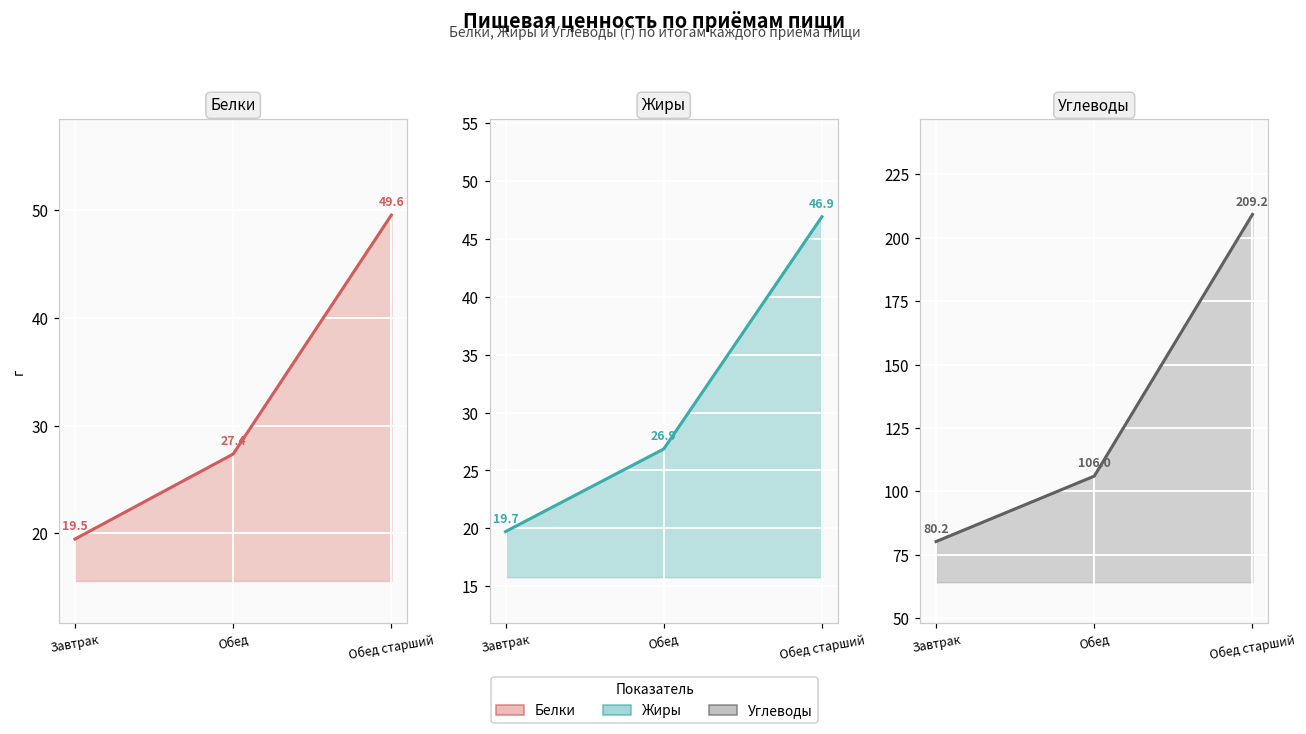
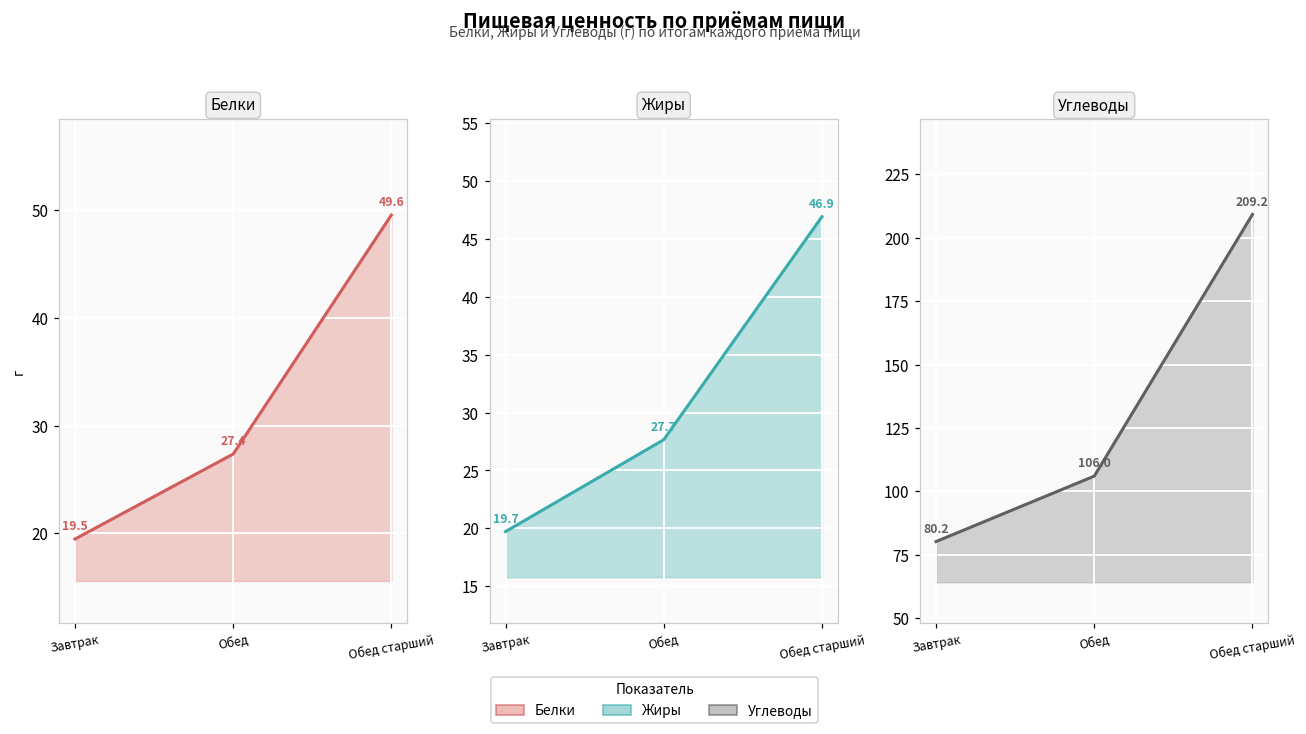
  {
    "Белки": {
      "Завтрак": 19.5,
      "Обед": 27.4,
      "Обед старший": 49.6
    },
    "Жиры": {
      "Завтрак": 19.7,
-     "Обед": 26.9,
+     "Обед": 27.7,
      "Обед старший": 46.9
    },
    "Углеводы": {
      "Завтрак": 80.2,
      "Обед": 106.0,
      "Обед старший": 209.2
    }
  }
